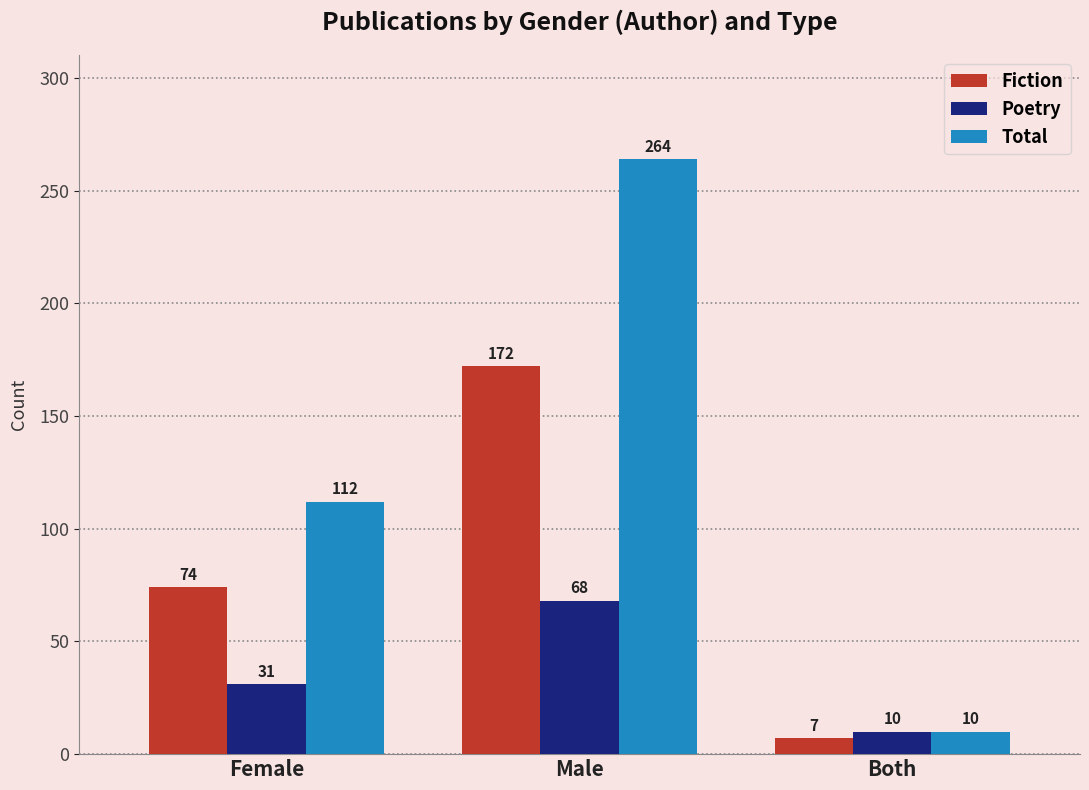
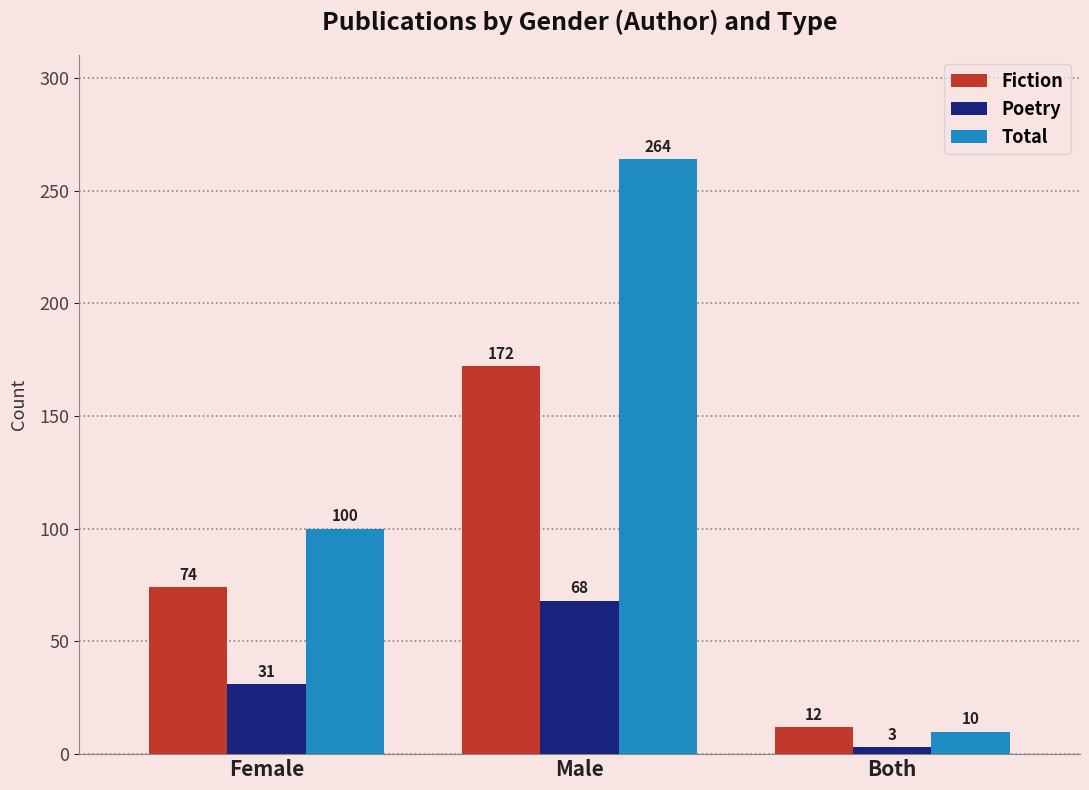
  {
    "Fiction": {
      "Female": 74,
      "Male": 172,
-     "Both": 7
+     "Both": 12
    },
    "Poetry": {
      "Female": 31,
      "Male": 68,
-     "Both": 10
+     "Both": 3
    },
    "Total": {
-     "Female": 112,
+     "Female": 100,
      "Male": 264,
      "Both": 10
    }
  }
